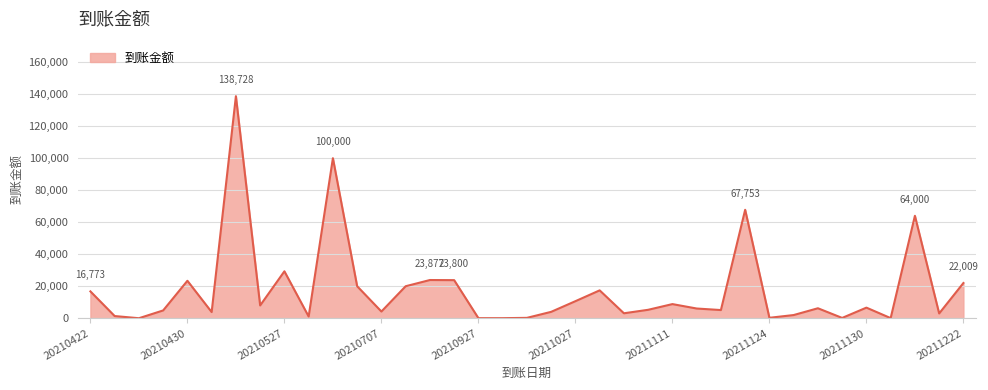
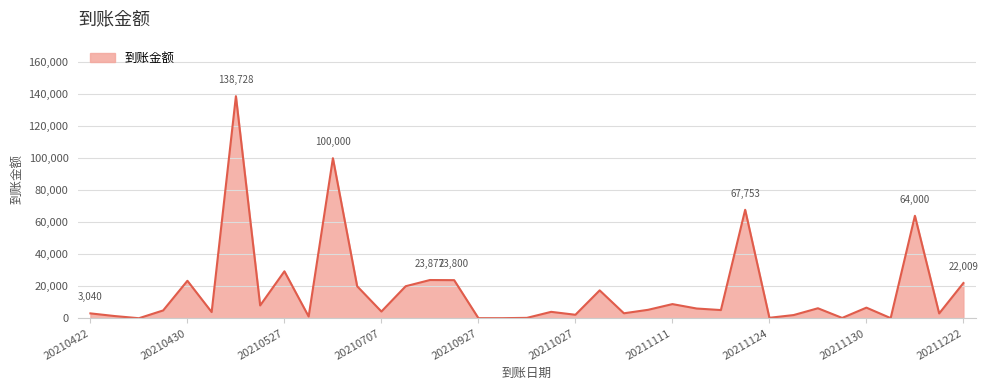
  {
-   "20210422": "16,773",
-   "20211027": "11,000",
+   "20210422": "3,040",
+   "20211027": "2,000",
    "20211222": "22,009"
  }
